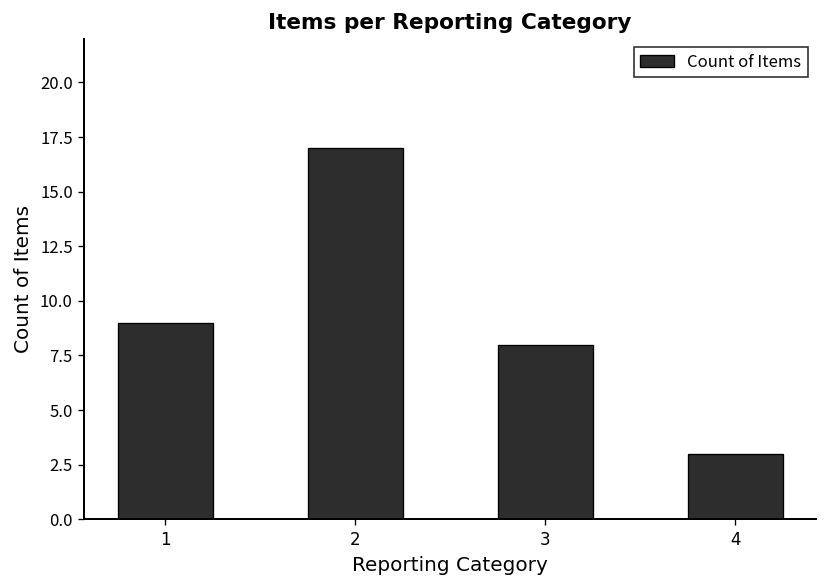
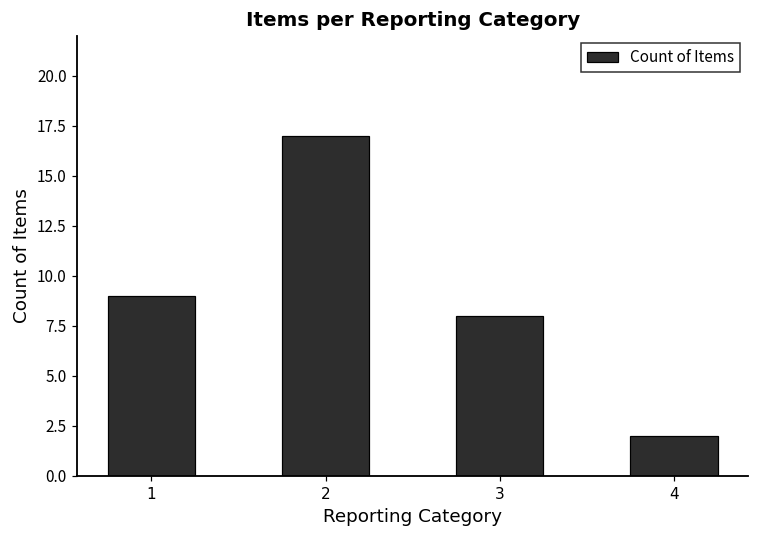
  {
    "1": 9,
    "2": 17,
    "3": 8,
-   "4": 3
+   "4": 2
  }
